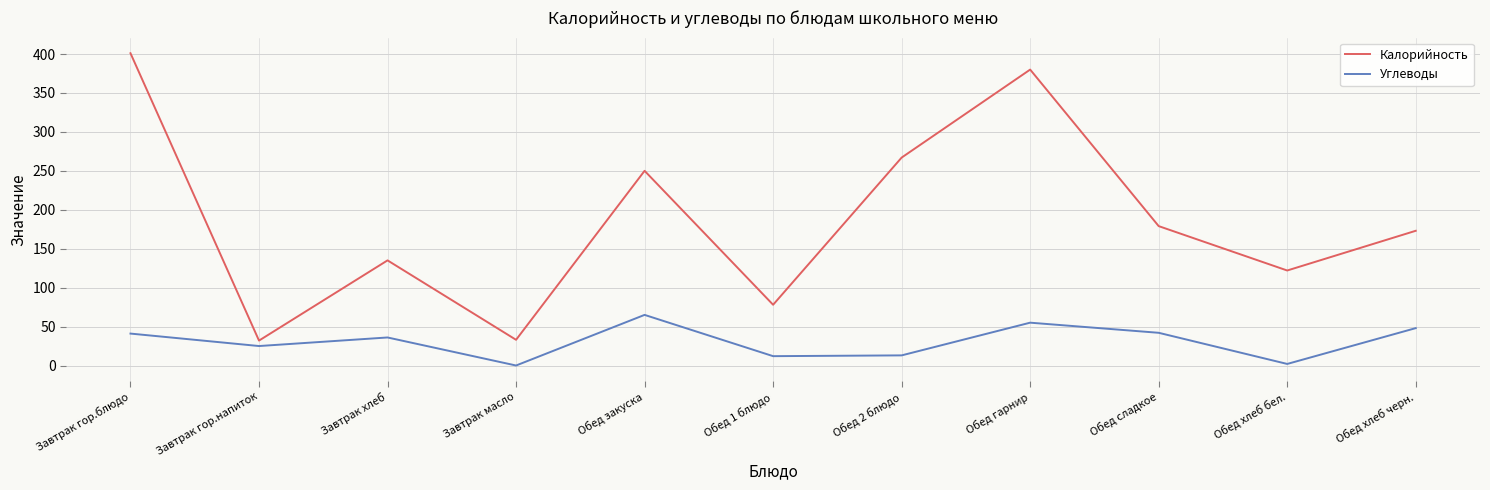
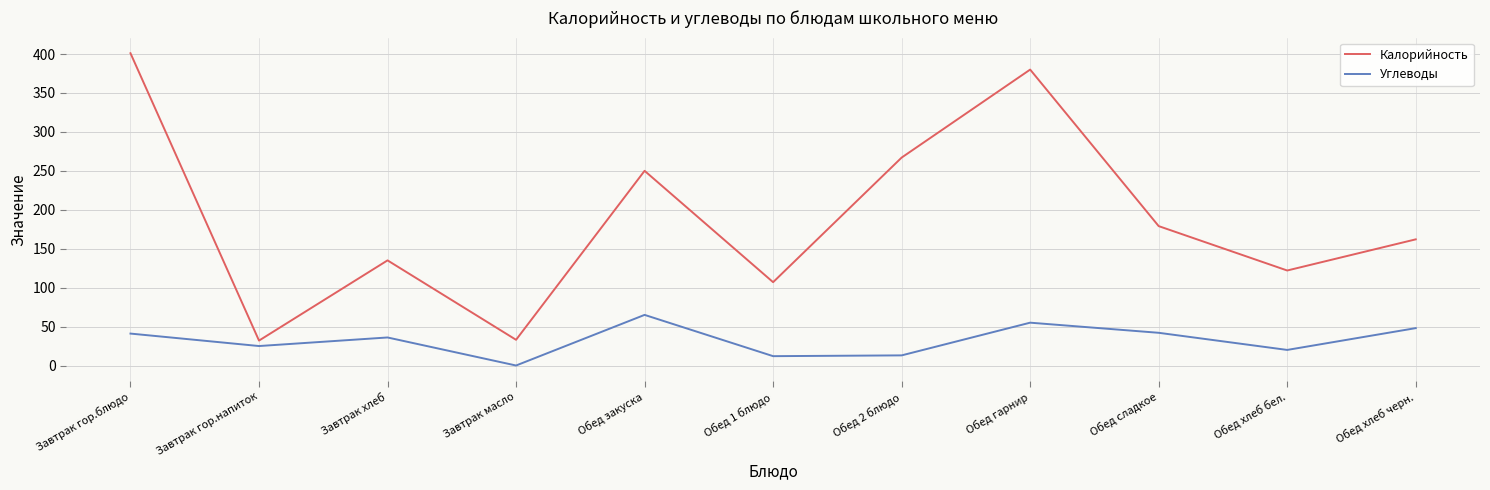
  {
    "Калорийность": {
      "Завтрак гор.блюдо": 400,
      "Завтрак гор.напиток": 30,
      "Завтрак хлеб": 140,
      "Завтрак масло": 30,
      "Обед закуска": 250,
-     "Обед 1 блюдо": 80,
+     "Обед 1 блюдо": 110,
      "Обед 2 блюдо": 270,
      "Обед гарнир": 380,
      "Обед сладкое": 180,
      "Обед хлеб бел.": 120,
-     "Обед хлеб черн.": 170
+     "Обед хлеб черн.": 160
    },
    "Углеводы": {
      "Завтрак гор.блюдо": 40,
      "Завтрак гор.напиток": 30,
      "Завтрак хлеб": 40,
      "Завтрак масло": 0,
      "Обед закуска": 70,
      "Обед 1 блюдо": 10,
      "Обед 2 блюдо": 10,
      "Обед гарнир": 60,
      "Обед сладкое": 40,
-     "Обед хлеб бел.": 0,
+     "Обед хлеб бел.": 20,
      "Обед хлеб черн.": 50
    }
  }
